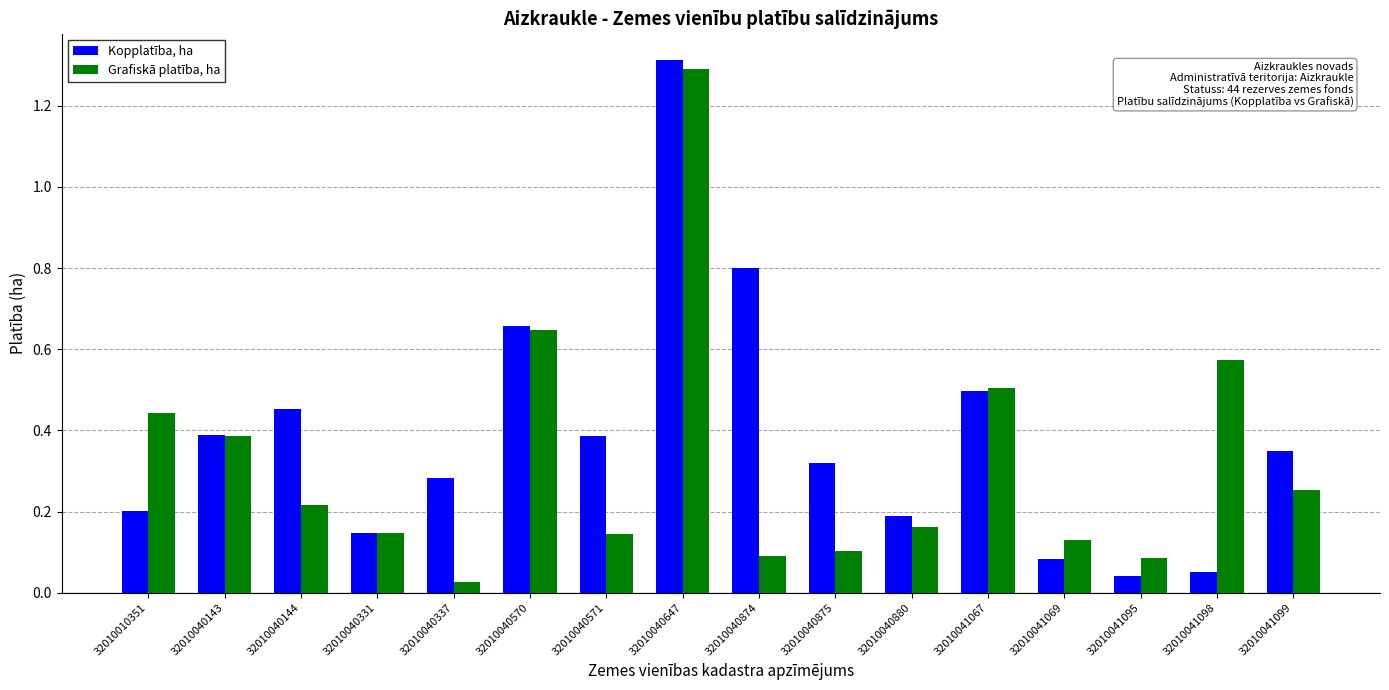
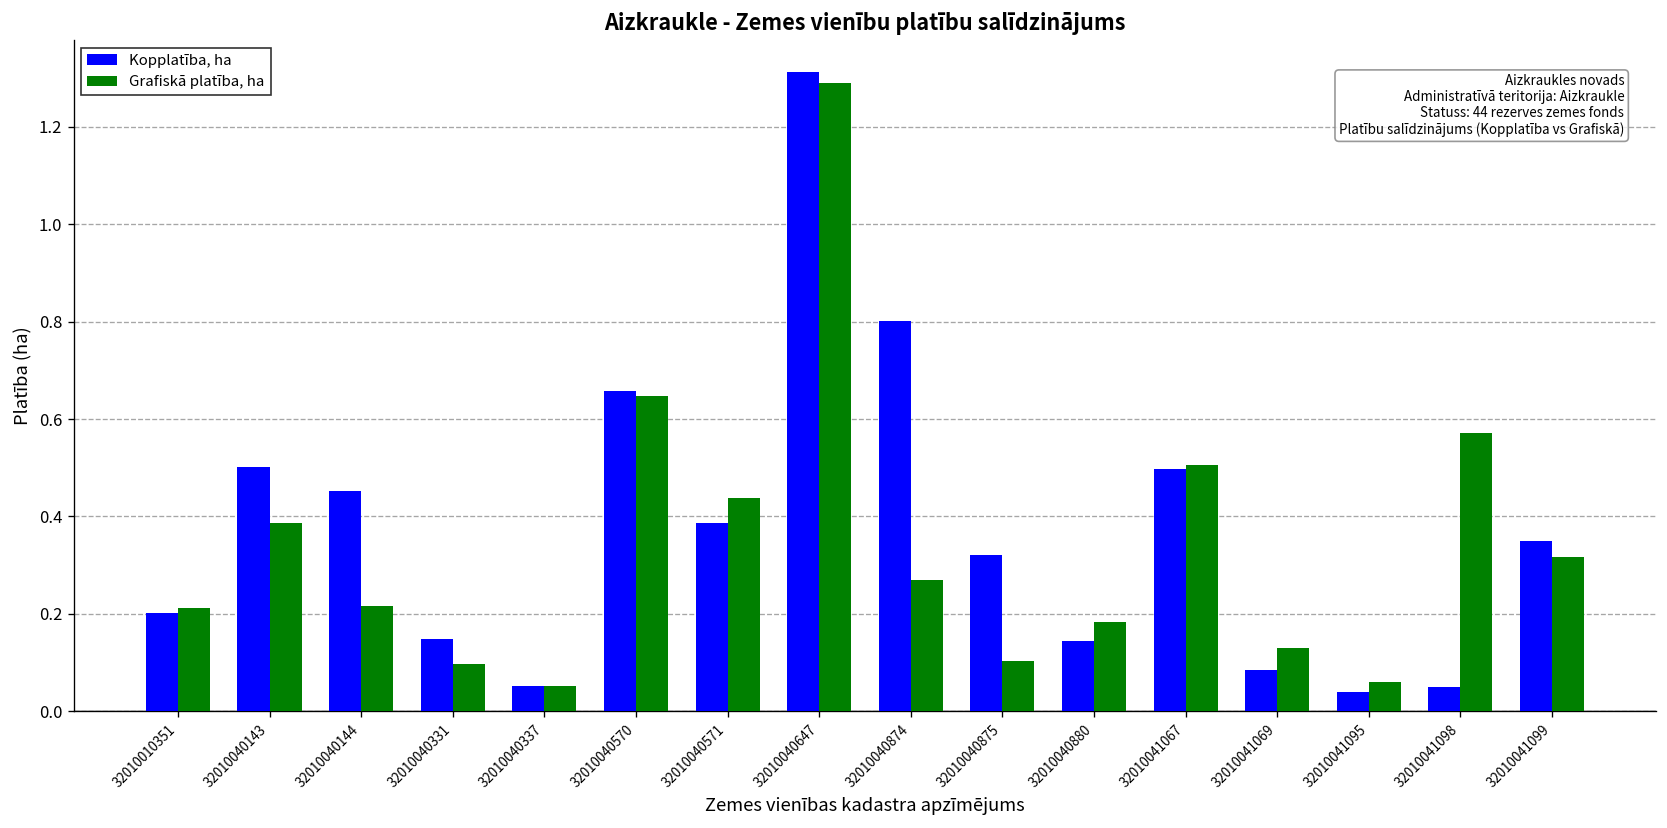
  {
    "Kopplatība, ha": {
      "32010010351": 0.20,
-     "32010040143": 0.39,
+     "32010040143": 0.50,
      "32010040144": 0.45,
      "32010040331": 0.15,
-     "32010040337": 0.28,
+     "32010040337": 0.05,
      "32010040570": 0.66,
      "32010040571": 0.39,
      "32010040647": 1.31,
      "32010040874": 0.80,
      "32010040875": 0.32,
-     "32010040880": 0.19,
+     "32010040880": 0.15,
      "32010041067": 0.50,
      "32010041069": 0.08,
      "32010041095": 0.04,
      "32010041098": 0.05,
      "32010041099": 0.35
    },
    "Grafiskā platība, ha": {
-     "32010010351": 0.44,
+     "32010010351": 0.21,
      "32010040143": 0.39,
      "32010040144": 0.22,
-     "32010040331": 0.15,
-     "32010040337": 0.03,
+     "32010040331": 0.10,
+     "32010040337": 0.05,
      "32010040570": 0.65,
-     "32010040571": 0.14,
+     "32010040571": 0.44,
      "32010040647": 1.29,
-     "32010040874": 0.09,
+     "32010040874": 0.27,
      "32010040875": 0.10,
-     "32010040880": 0.16,
+     "32010040880": 0.18,
      "32010041067": 0.51,
      "32010041069": 0.13,
-     "32010041095": 0.09,
+     "32010041095": 0.06,
      "32010041098": 0.57,
-     "32010041099": 0.25
+     "32010041099": 0.32
    }
  }
